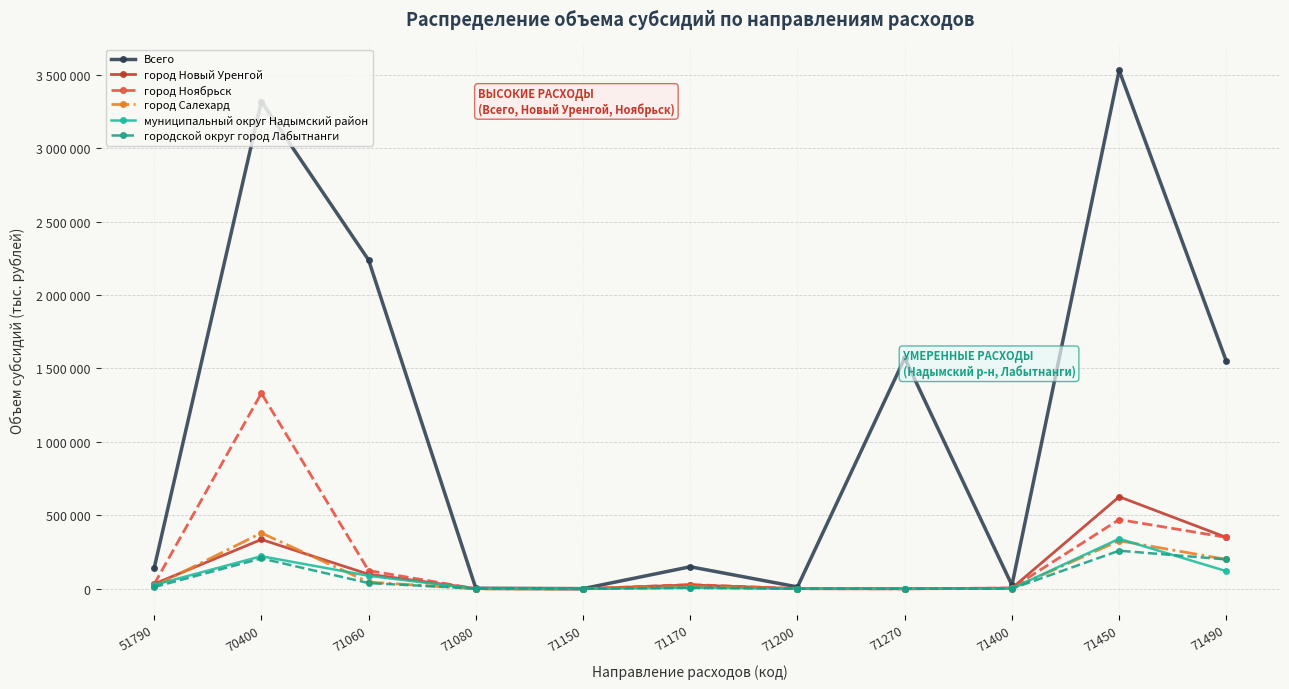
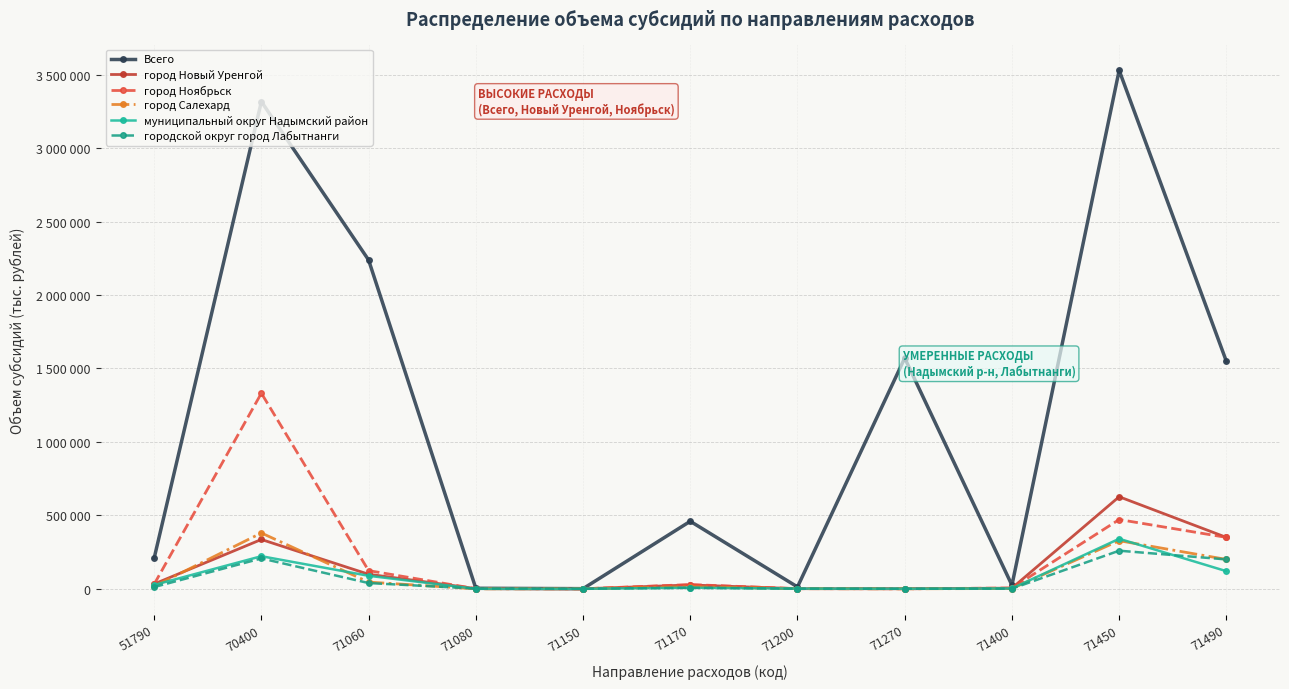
  {
    "Всего": {
-     "51790": 140000,
+     "51790": 210000,
      "71060": 2240000,
-     "71170": 150000,
+     "71170": 460000,
      "71400": 20000,
      "71450": 3530000,
      "71490": 1550000
    }
  }
